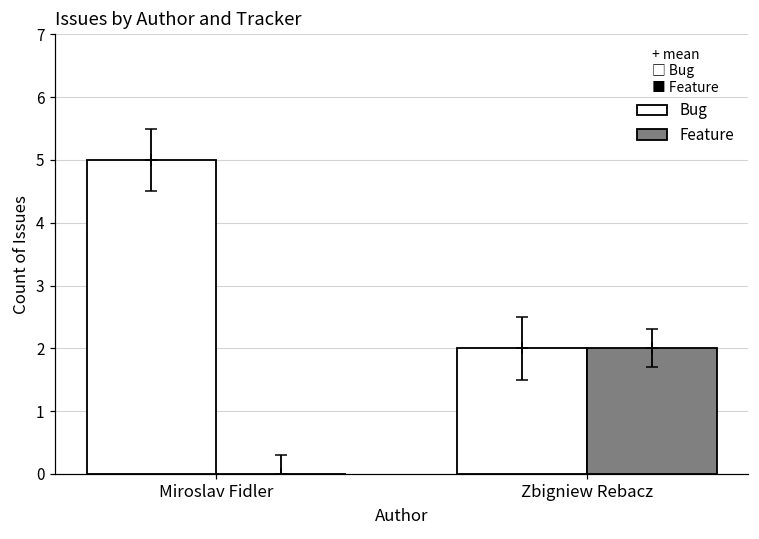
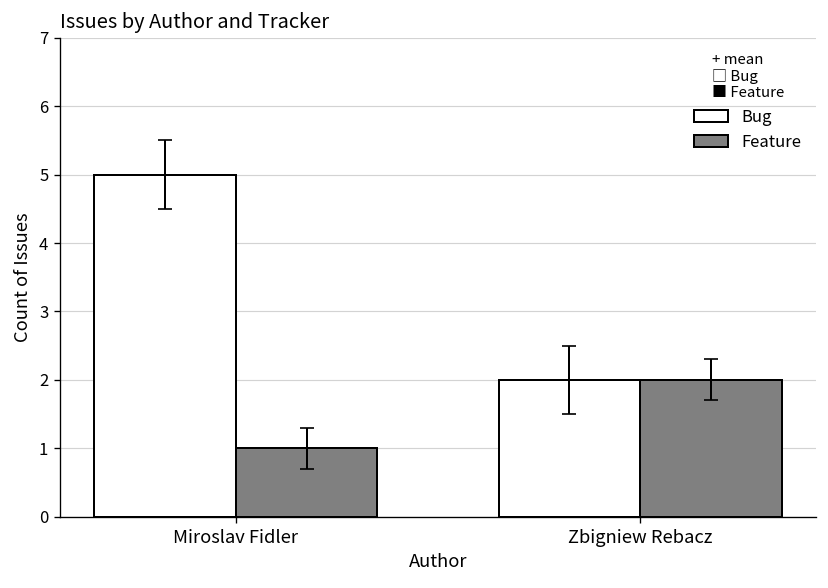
  {
    "Bug": {
      "Miroslav Fidler": 5,
      "Zbigniew Rebacz": 2
    },
    "Feature": {
-     "Miroslav Fidler": 0,
+     "Miroslav Fidler": 1,
      "Zbigniew Rebacz": 2
    }
  }
